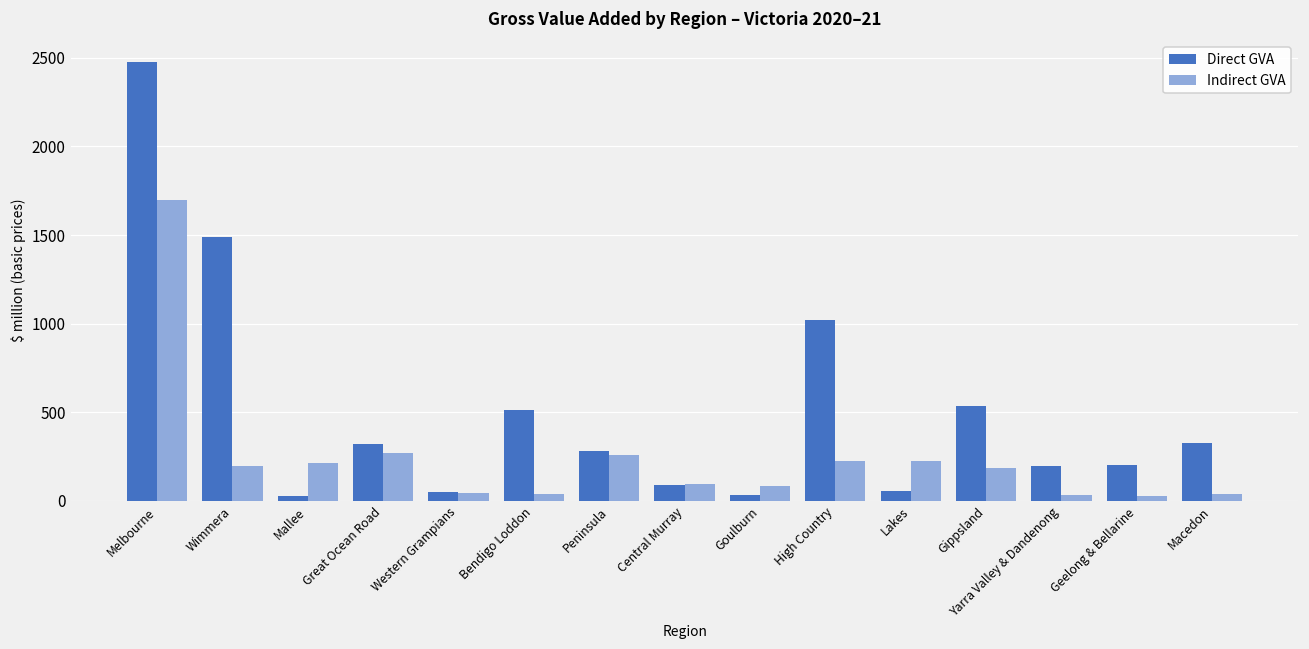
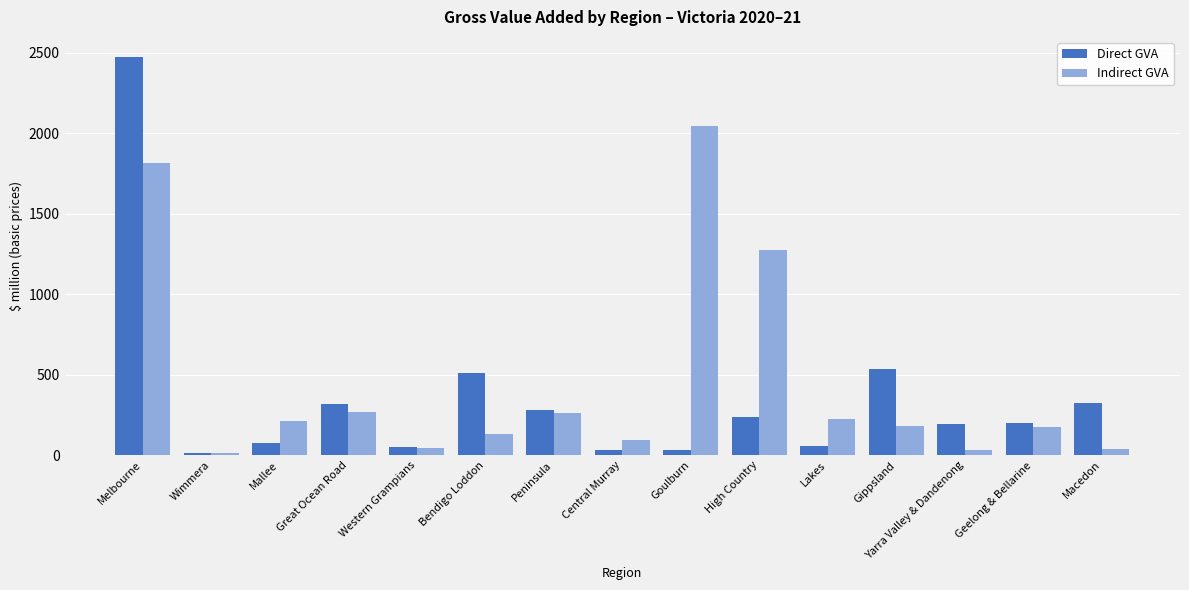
  {
    "Direct GVA": {
      "Melbourne": 2470,
-     "Wimmera": 1490,
-     "Mallee": 30,
+     "Wimmera": 10,
+     "Mallee": 80,
      "Great Ocean Road": 320,
      "Western Grampians": 50,
      "Bendigo Loddon": 510,
      "Peninsula": 280,
-     "Central Murray": 90,
+     "Central Murray": 30,
      "Goulburn": 30,
-     "High Country": 1020,
+     "High Country": 240,
      "Lakes": 60,
      "Gippsland": 540,
      "Yarra Valley & Dandenong": 200,
      "Geelong & Bellarine": 200,
      "Macedon": 330
    },
    "Indirect GVA": {
-     "Melbourne": 1700,
-     "Wimmera": 190,
+     "Melbourne": 1810,
+     "Wimmera": 20,
      "Mallee": 210,
      "Great Ocean Road": 270,
      "Western Grampians": 50,
-     "Bendigo Loddon": 40,
+     "Bendigo Loddon": 130,
      "Peninsula": 260,
      "Central Murray": 100,
-     "Goulburn": 80,
-     "High Country": 220,
+     "Goulburn": 2040,
+     "High Country": 1270,
      "Lakes": 230,
      "Gippsland": 180,
      "Yarra Valley & Dandenong": 30,
-     "Geelong & Bellarine": 30,
+     "Geelong & Bellarine": 180,
      "Macedon": 40
    }
  }
